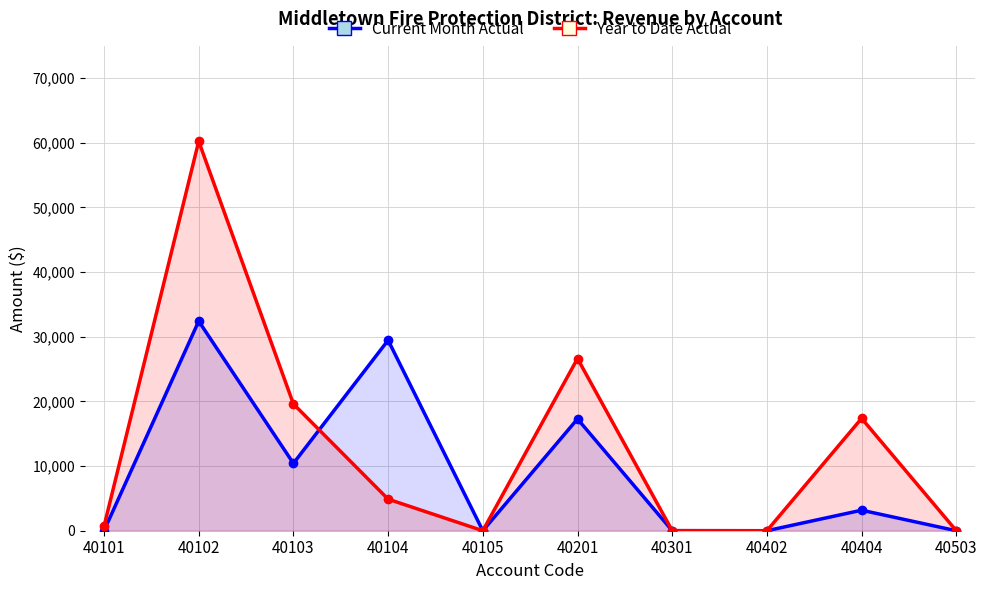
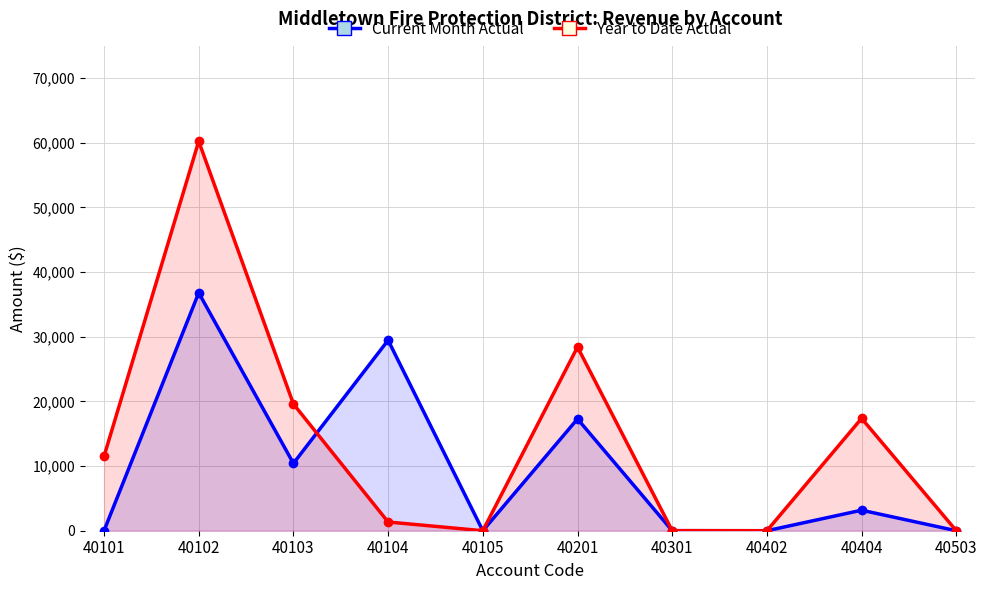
  {
    "Current Month Actual": {
      "40101": "0",
-     "40102": "32,000",
+     "40102": "37,000",
      "40103": "10,000",
      "40104": "29,000",
      "40201": "17,000",
      "40404": "3,000"
    },
    "Year to Date Actual": {
-     "40101": "1,000",
+     "40101": "12,000",
      "40102": "60,000",
      "40103": "20,000",
-     "40104": "5,000",
-     "40201": "27,000",
+     "40104": "1,000",
+     "40201": "28,000",
      "40404": "17,000"
    }
  }
